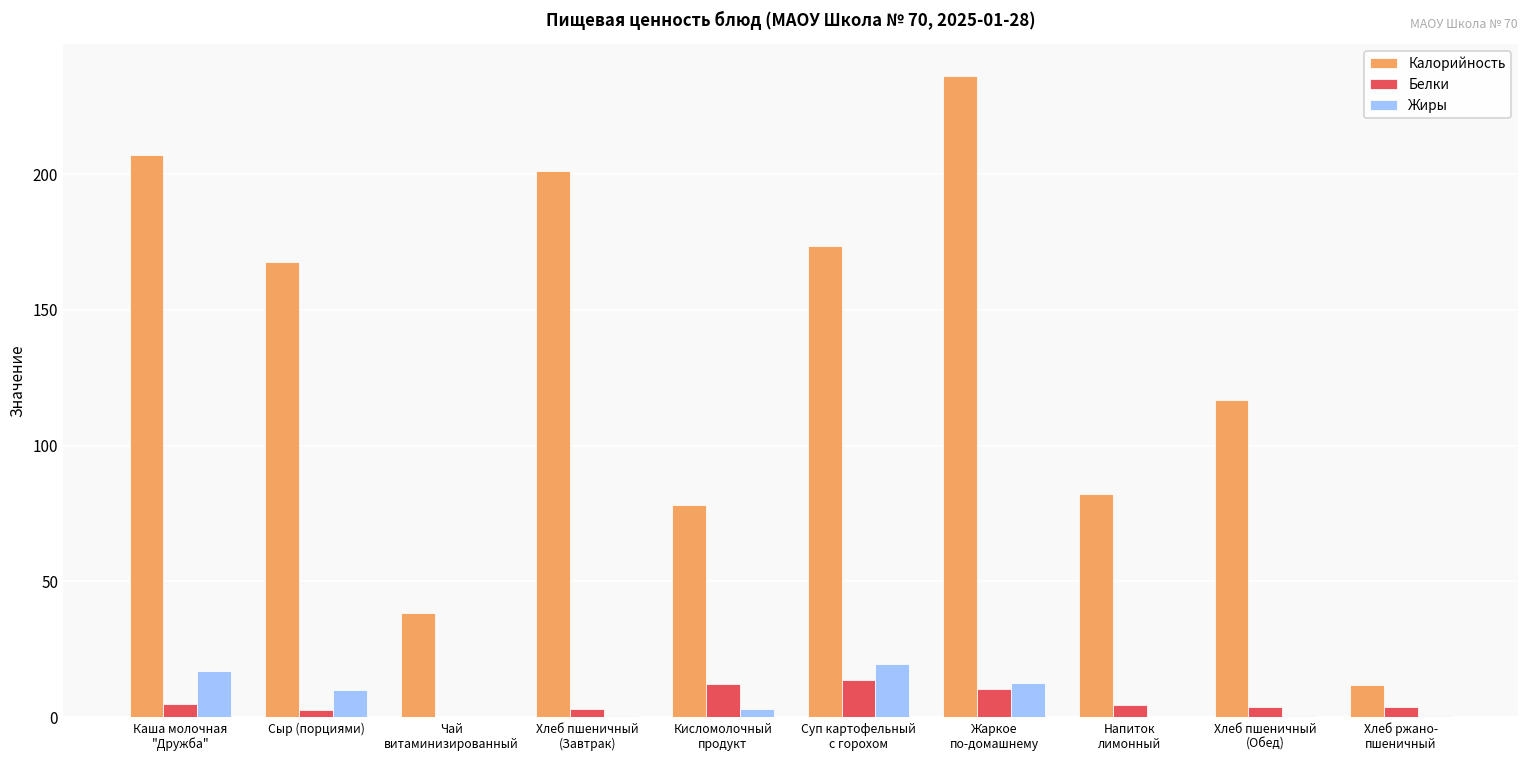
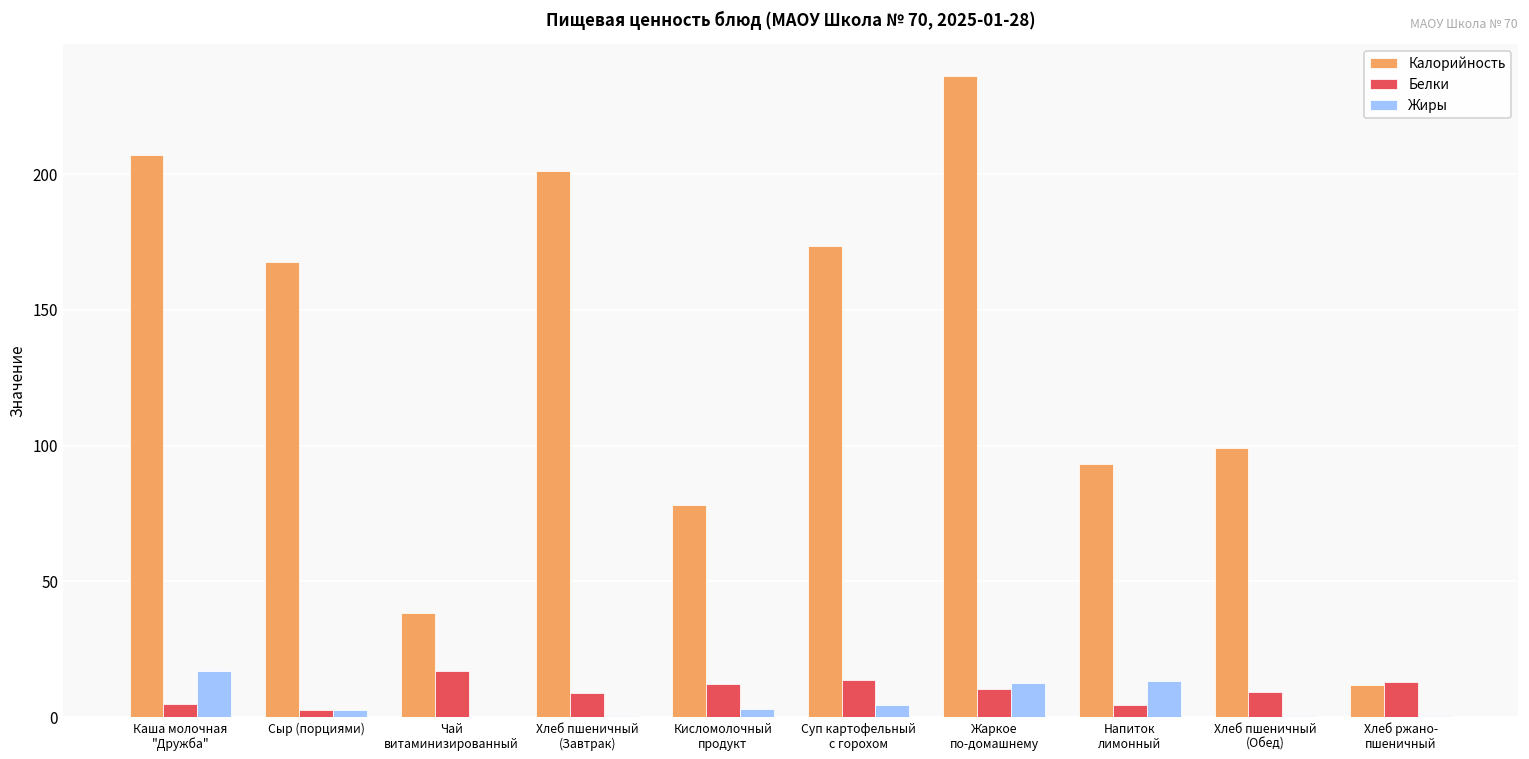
  {
    "Калорийность": {
      "Каша молочная \"Дружба\"": 207,
      "Сыр (порциями)": 168,
      "Чай витаминизированный": 39,
      "Хлеб пшеничный (Завтрак)": 201,
      "Кисломолочный продукт": 78,
      "Суп картофельный с горохом": 174,
      "Жаркое по-домашнему": 236,
-     "Напиток лимонный": 82,
-     "Хлеб пшеничный (Обед)": 117,
+     "Напиток лимонный": 93,
+     "Хлеб пшеничный (Обед)": 99,
      "Хлеб ржано- пшеничный": 12
    },
    "Белки": {
      "Каша молочная \"Дружба\"": 5,
      "Сыр (порциями)": 3,
-     "Чай витаминизированный": 0,
-     "Хлеб пшеничный (Завтрак)": 3,
+     "Чай витаминизированный": 17,
+     "Хлеб пшеничный (Завтрак)": 9,
      "Кисломолочный продукт": 12,
      "Суп картофельный с горохом": 14,
      "Жаркое по-домашнему": 10,
      "Напиток лимонный": 4,
-     "Хлеб пшеничный (Обед)": 4,
-     "Хлеб ржано- пшеничный": 4
+     "Хлеб пшеничный (Обед)": 9,
+     "Хлеб ржано- пшеничный": 13
    },
    "Жиры": {
      "Каша молочная \"Дружба\"": 17,
-     "Сыр (порциями)": 10,
+     "Сыр (порциями)": 3,
      "Чай витаминизированный": 0,
      "Кисломолочный продукт": 3,
-     "Суп картофельный с горохом": 19,
+     "Суп картофельный с горохом": 5,
      "Жаркое по-домашнему": 13,
-     "Напиток лимонный": 0
+     "Напиток лимонный": 13
    }
  }
